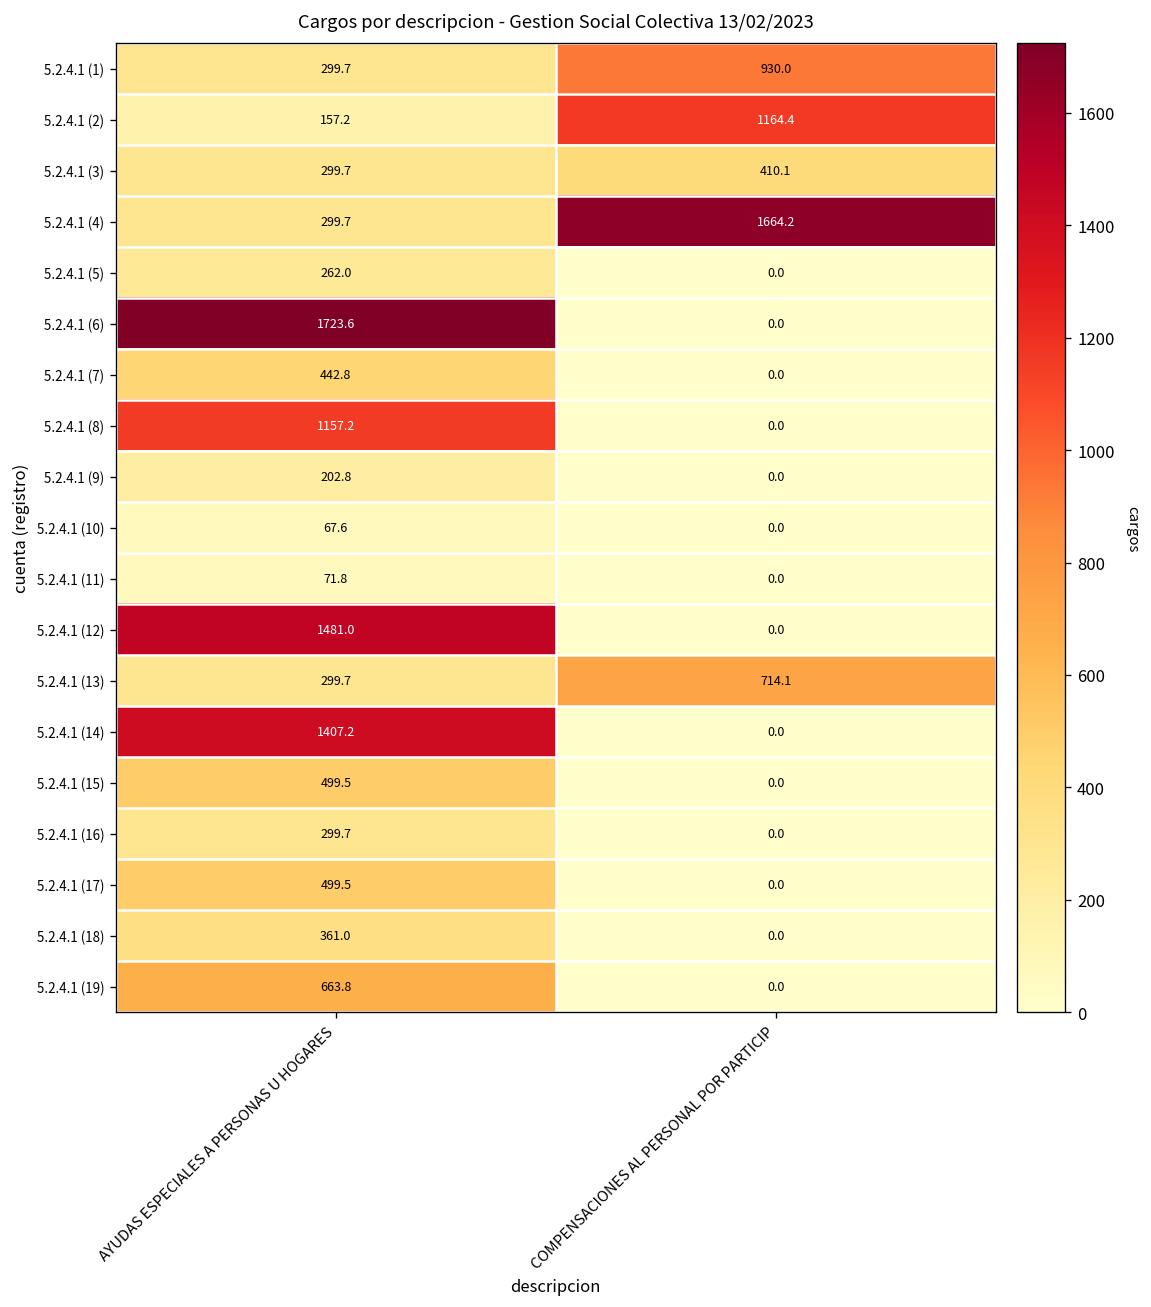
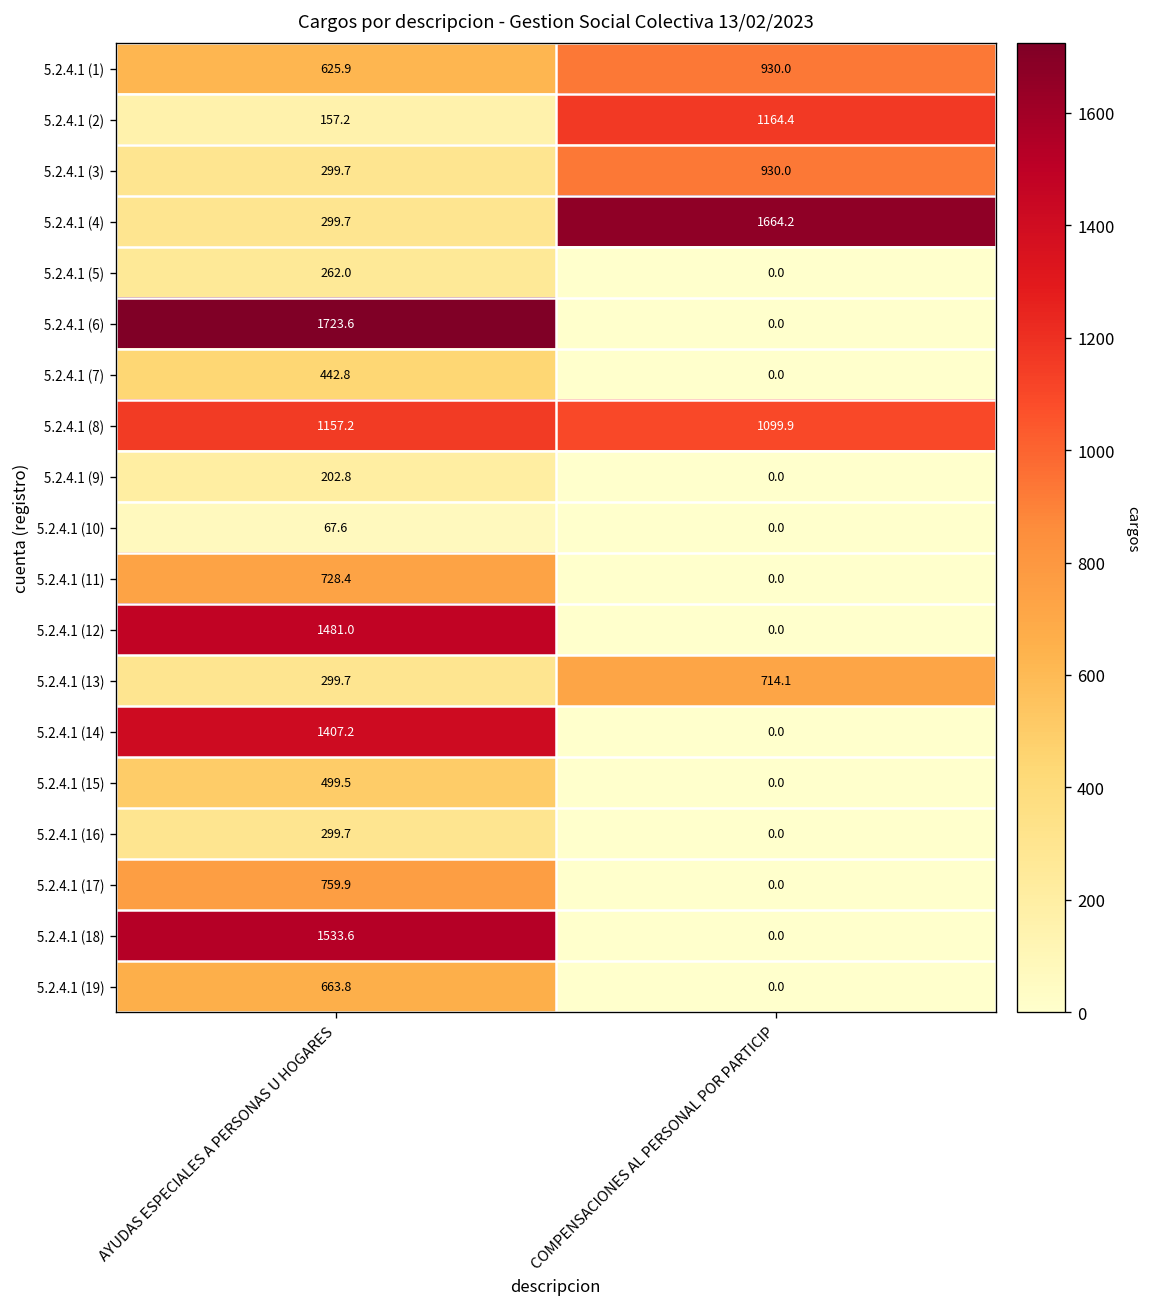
  {
    "5.2.4.1 (1)": {
-     "AYUDAS ESPECIALES A PERSONAS U HOGARES": 299.7,
+     "AYUDAS ESPECIALES A PERSONAS U HOGARES": 625.9,
      "COMPENSACIONES AL PERSONAL POR PARTICIP": 930.0
    },
    "5.2.4.1 (2)": {
      "AYUDAS ESPECIALES A PERSONAS U HOGARES": 157.2,
      "COMPENSACIONES AL PERSONAL POR PARTICIP": 1164.4
    },
    "5.2.4.1 (3)": {
      "AYUDAS ESPECIALES A PERSONAS U HOGARES": 299.7,
-     "COMPENSACIONES AL PERSONAL POR PARTICIP": 410.1
+     "COMPENSACIONES AL PERSONAL POR PARTICIP": 930.0
    },
    "5.2.4.1 (4)": {
      "AYUDAS ESPECIALES A PERSONAS U HOGARES": 299.7,
      "COMPENSACIONES AL PERSONAL POR PARTICIP": 1664.2
    },
    "5.2.4.1 (5)": {
      "AYUDAS ESPECIALES A PERSONAS U HOGARES": 262.0,
      "COMPENSACIONES AL PERSONAL POR PARTICIP": 0.0
    },
    "5.2.4.1 (6)": {
      "AYUDAS ESPECIALES A PERSONAS U HOGARES": 1723.6,
      "COMPENSACIONES AL PERSONAL POR PARTICIP": 0.0
    },
    "5.2.4.1 (7)": {
      "AYUDAS ESPECIALES A PERSONAS U HOGARES": 442.8,
      "COMPENSACIONES AL PERSONAL POR PARTICIP": 0.0
    },
    "5.2.4.1 (8)": {
      "AYUDAS ESPECIALES A PERSONAS U HOGARES": 1157.2,
-     "COMPENSACIONES AL PERSONAL POR PARTICIP": 0.0
+     "COMPENSACIONES AL PERSONAL POR PARTICIP": 1099.9
    },
    "5.2.4.1 (9)": {
      "AYUDAS ESPECIALES A PERSONAS U HOGARES": 202.8,
      "COMPENSACIONES AL PERSONAL POR PARTICIP": 0.0
    },
    "5.2.4.1 (10)": {
      "AYUDAS ESPECIALES A PERSONAS U HOGARES": 67.6,
      "COMPENSACIONES AL PERSONAL POR PARTICIP": 0.0
    },
    "5.2.4.1 (11)": {
-     "AYUDAS ESPECIALES A PERSONAS U HOGARES": 71.8,
+     "AYUDAS ESPECIALES A PERSONAS U HOGARES": 728.4,
      "COMPENSACIONES AL PERSONAL POR PARTICIP": 0.0
    },
    "5.2.4.1 (12)": {
      "AYUDAS ESPECIALES A PERSONAS U HOGARES": 1481.0,
      "COMPENSACIONES AL PERSONAL POR PARTICIP": 0.0
    },
    "5.2.4.1 (13)": {
      "AYUDAS ESPECIALES A PERSONAS U HOGARES": 299.7,
      "COMPENSACIONES AL PERSONAL POR PARTICIP": 714.1
    },
    "5.2.4.1 (14)": {
      "AYUDAS ESPECIALES A PERSONAS U HOGARES": 1407.2,
      "COMPENSACIONES AL PERSONAL POR PARTICIP": 0.0
    },
    "5.2.4.1 (15)": {
      "AYUDAS ESPECIALES A PERSONAS U HOGARES": 499.5,
      "COMPENSACIONES AL PERSONAL POR PARTICIP": 0.0
    },
    "5.2.4.1 (16)": {
      "AYUDAS ESPECIALES A PERSONAS U HOGARES": 299.7,
      "COMPENSACIONES AL PERSONAL POR PARTICIP": 0.0
    },
    "5.2.4.1 (17)": {
-     "AYUDAS ESPECIALES A PERSONAS U HOGARES": 499.5,
+     "AYUDAS ESPECIALES A PERSONAS U HOGARES": 759.9,
      "COMPENSACIONES AL PERSONAL POR PARTICIP": 0.0
    },
    "5.2.4.1 (18)": {
-     "AYUDAS ESPECIALES A PERSONAS U HOGARES": 361.0,
+     "AYUDAS ESPECIALES A PERSONAS U HOGARES": 1533.6,
      "COMPENSACIONES AL PERSONAL POR PARTICIP": 0.0
    },
    "5.2.4.1 (19)": {
      "AYUDAS ESPECIALES A PERSONAS U HOGARES": 663.8,
      "COMPENSACIONES AL PERSONAL POR PARTICIP": 0.0
    }
  }
